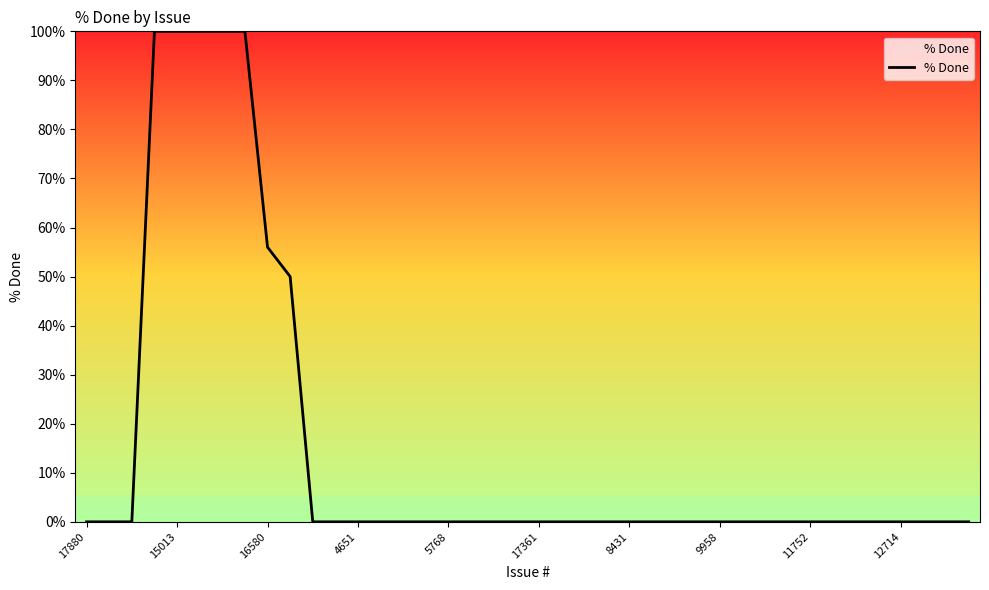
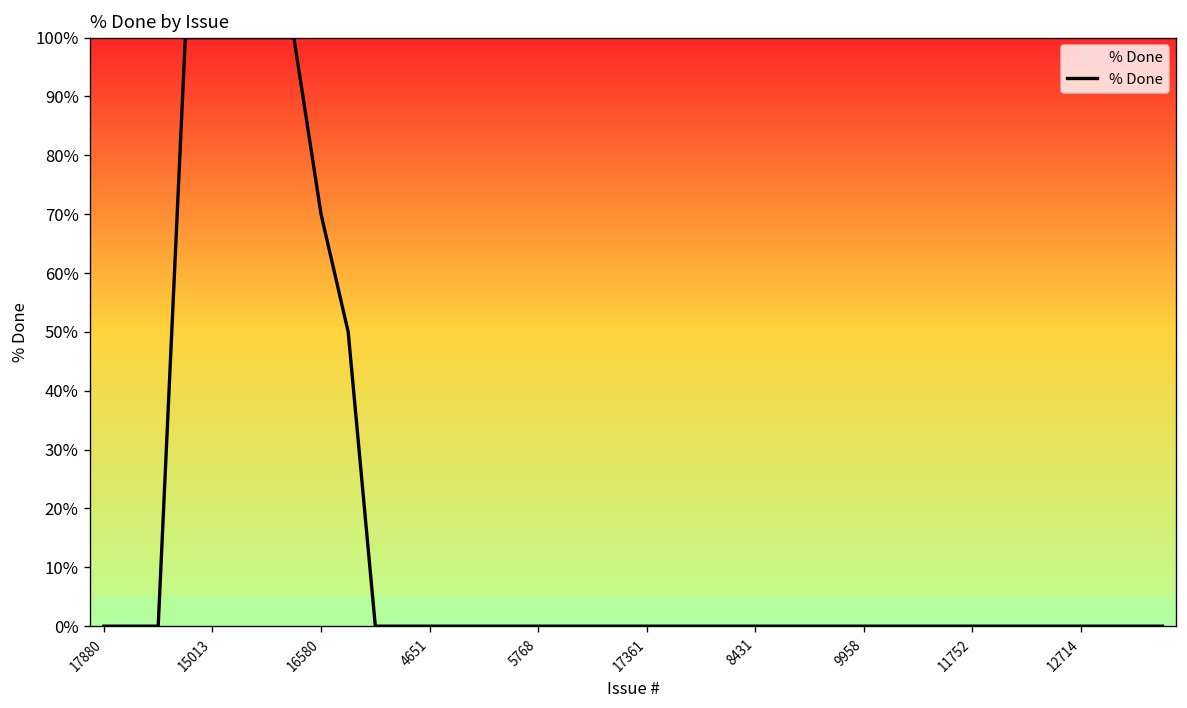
  {
    "15013": "100%",
-   "16580": "56%"
+   "16580": "70%"
  }
